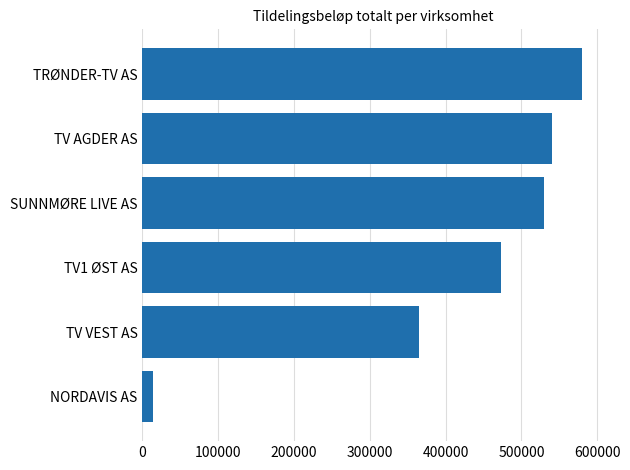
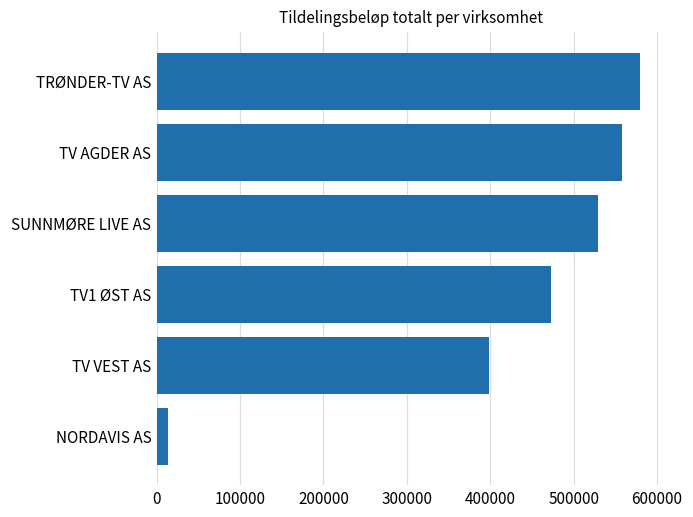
  {
    "TRØNDER-TV AS": 580000,
-   "TV AGDER AS": 540000,
+   "TV AGDER AS": 560000,
    "SUNNMØRE LIVE AS": 530000,
    "TV1 ØST AS": 470000,
-   "TV VEST AS": 360000,
+   "TV VEST AS": 400000,
    "NORDAVIS AS": 10000
  }
